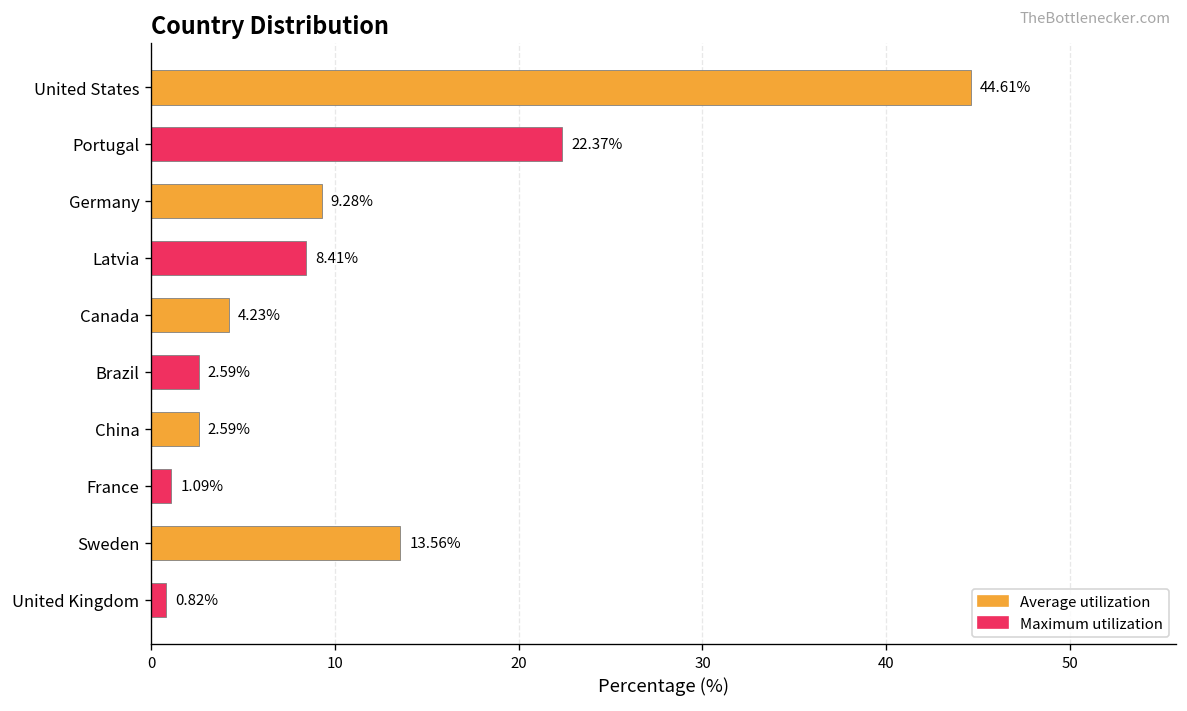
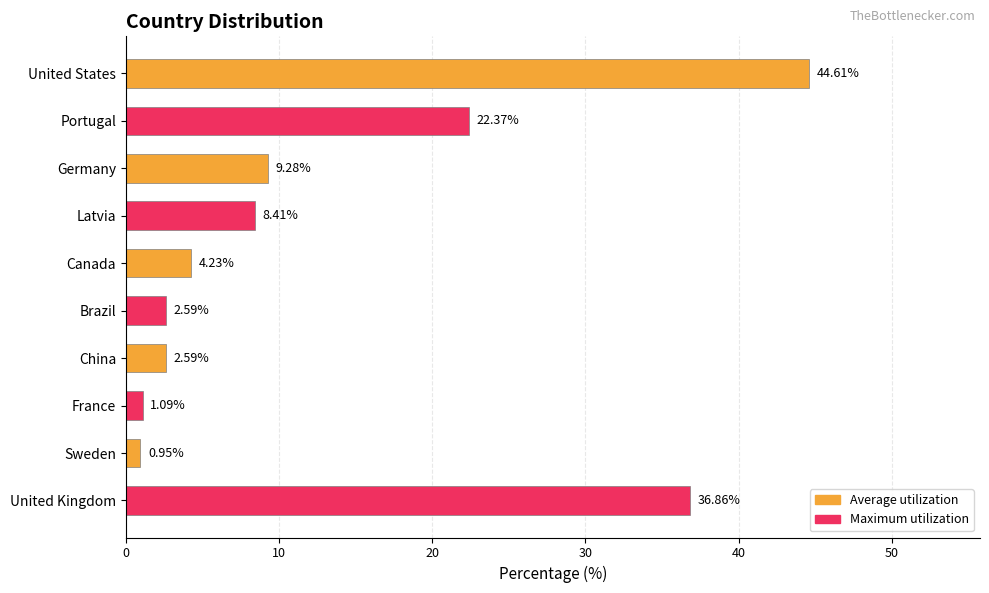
  {
    "United States": "44.61%",
    "Portugal": "22.37%",
    "Germany": "9.28%",
    "Latvia": "8.41%",
    "Canada": "4.23%",
    "Brazil": "2.59%",
    "China": "2.59%",
    "France": "1.09%",
-   "Sweden": "13.56%",
-   "United Kingdom": "0.82%"
+   "Sweden": "0.95%",
+   "United Kingdom": "36.86%"
  }
